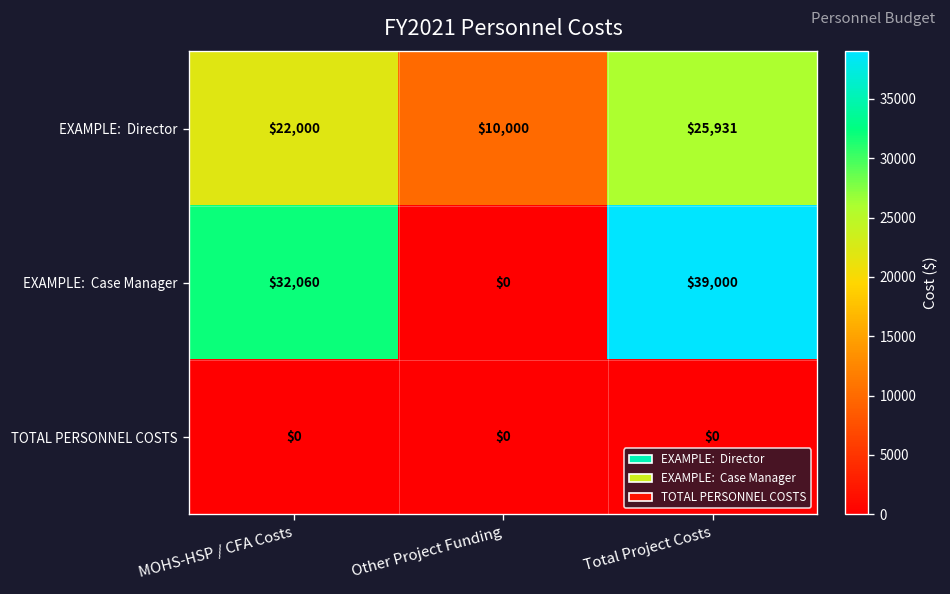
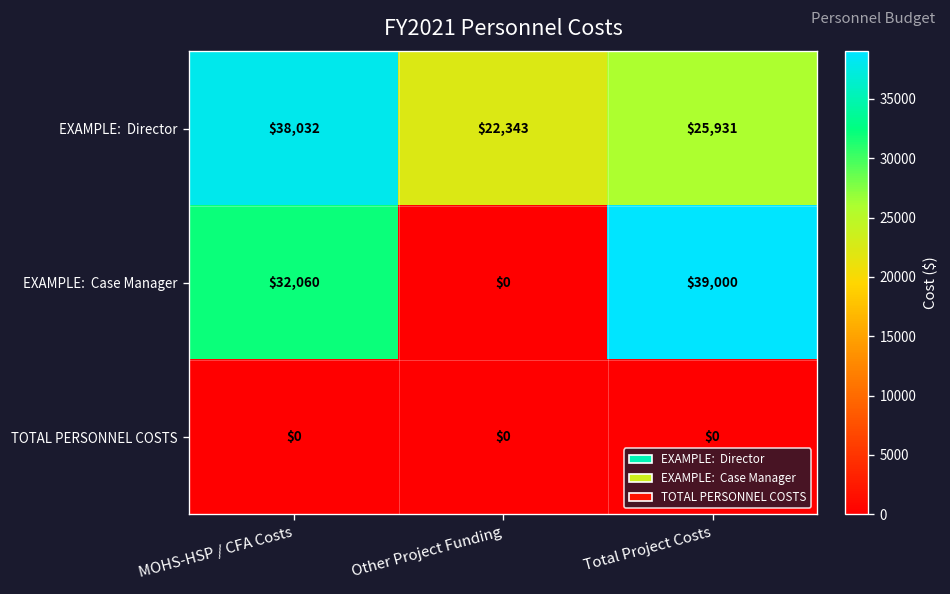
  {
    "EXAMPLE: Director": {
-     "MOHS-HSP / CFA Costs": "$22,000",
-     "Other Project Funding": "$10,000",
+     "MOHS-HSP / CFA Costs": "$38,032",
+     "Other Project Funding": "$22,343",
      "Total Project Costs": "$25,931"
    },
    "EXAMPLE: Case Manager": {
      "MOHS-HSP / CFA Costs": "$32,060",
      "Other Project Funding": "$0",
      "Total Project Costs": "$39,000"
    },
    "TOTAL PERSONNEL COSTS": {
      "MOHS-HSP / CFA Costs": "$0",
      "Other Project Funding": "$0",
      "Total Project Costs": "$0"
    }
  }
